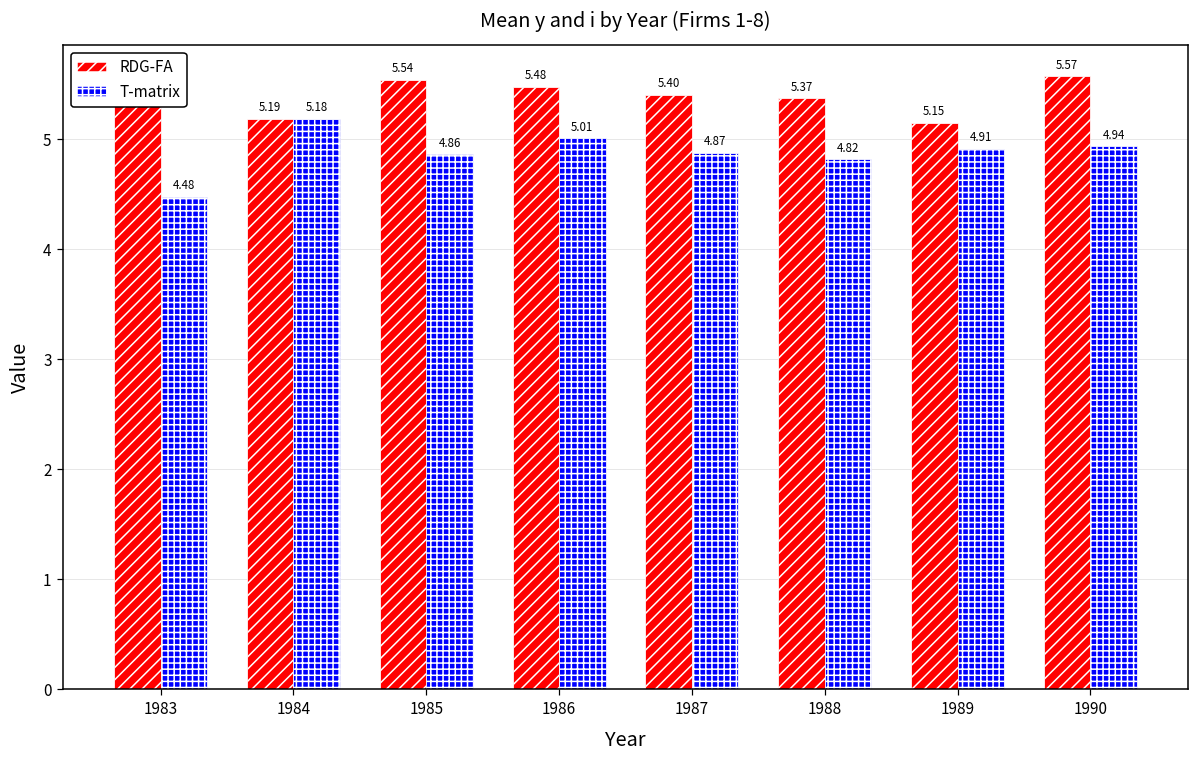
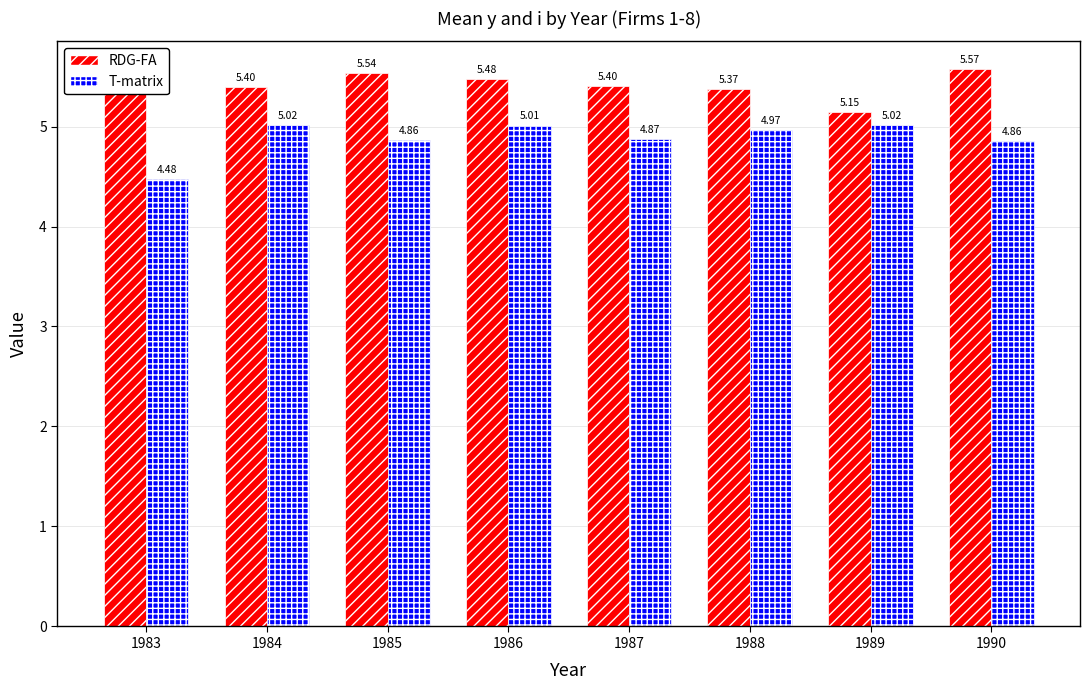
  {
    "RDG-FA": {
-     "1984": 5.19,
+     "1984": 5.40,
      "1985": 5.54,
      "1986": 5.48,
      "1987": 5.40,
      "1988": 5.37,
      "1989": 5.15,
      "1990": 5.57
    },
    "T-matrix": {
      "1983": 4.48,
-     "1984": 5.18,
+     "1984": 5.02,
      "1985": 4.86,
      "1986": 5.01,
      "1987": 4.87,
-     "1988": 4.82,
-     "1989": 4.91,
-     "1990": 4.94
+     "1988": 4.97,
+     "1989": 5.02,
+     "1990": 4.86
    }
  }
